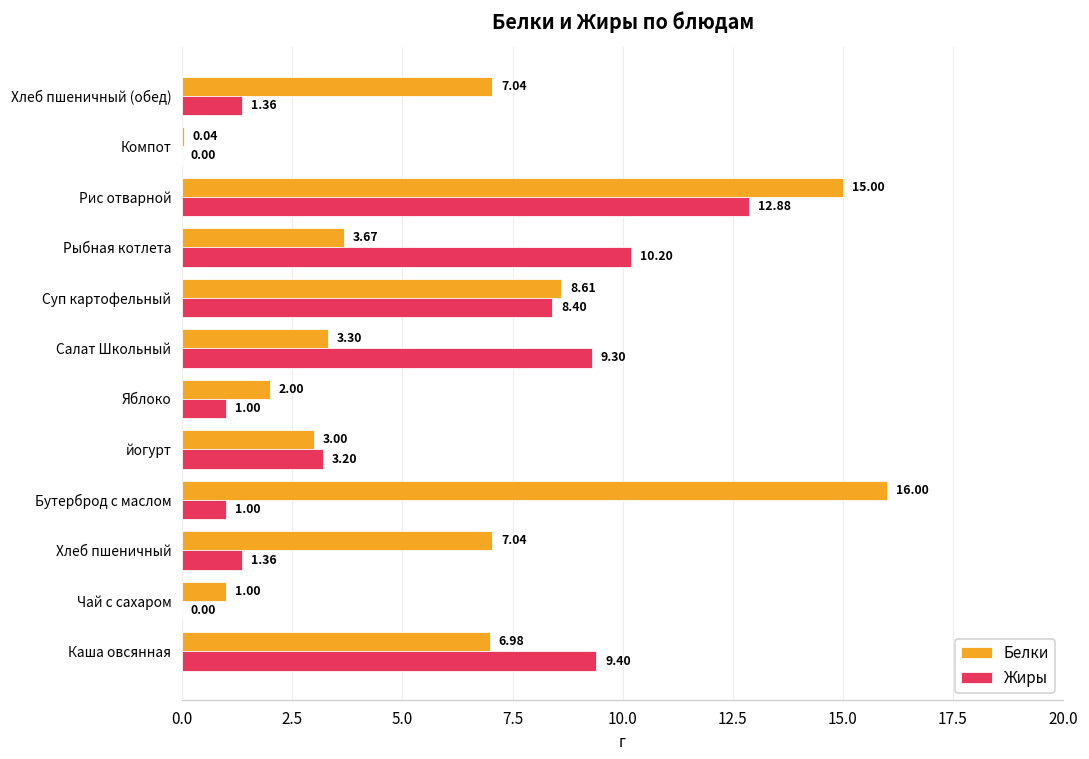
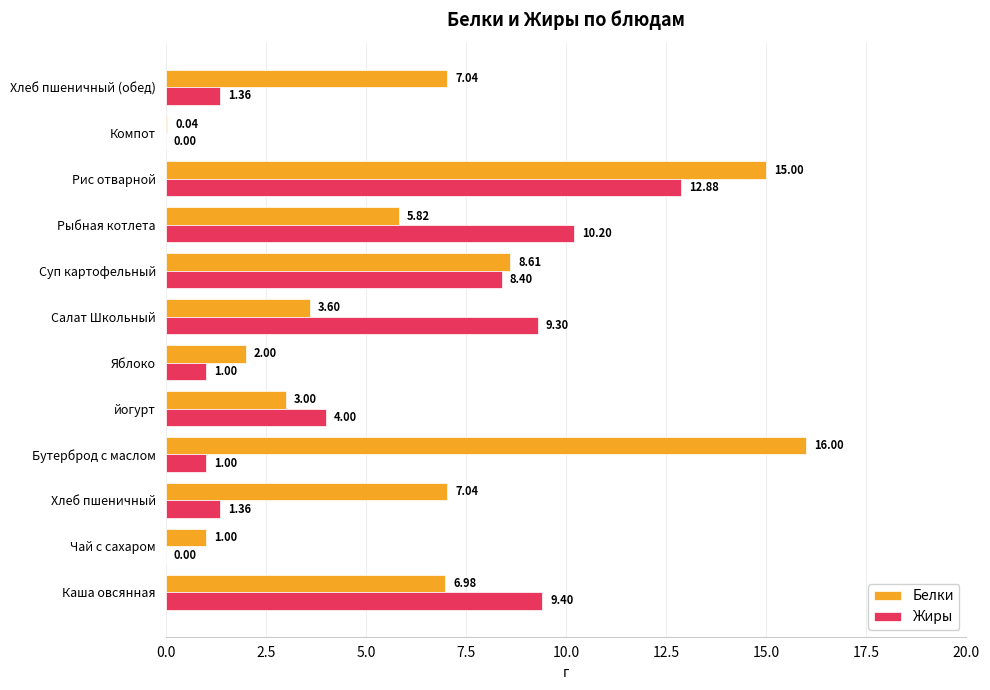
  {
    "Белки": {
      "Хлеб пшеничный (обед)": 7.04,
      "Компот": 0.04,
      "Рис отварной": 15.00,
-     "Рыбная котлета": 3.67,
+     "Рыбная котлета": 5.82,
      "Суп картофельный": 8.61,
-     "Салат Школьный": 3.30,
+     "Салат Школьный": 3.60,
      "Яблоко": 2.00,
      "йогурт": 3.00,
      "Бутерброд с маслом": 16.00,
      "Хлеб пшеничный": 7.04,
      "Чай с сахаром": 1.00,
      "Каша овсянная": 6.98
    },
    "Жиры": {
      "Хлеб пшеничный (обед)": 1.36,
      "Компот": 0.00,
      "Рис отварной": 12.88,
      "Рыбная котлета": 10.20,
      "Суп картофельный": 8.40,
      "Салат Школьный": 9.30,
      "Яблоко": 1.00,
-     "йогурт": 3.20,
+     "йогурт": 4.00,
      "Бутерброд с маслом": 1.00,
      "Хлеб пшеничный": 1.36,
      "Чай с сахаром": 0.00,
      "Каша овсянная": 9.40
    }
  }
